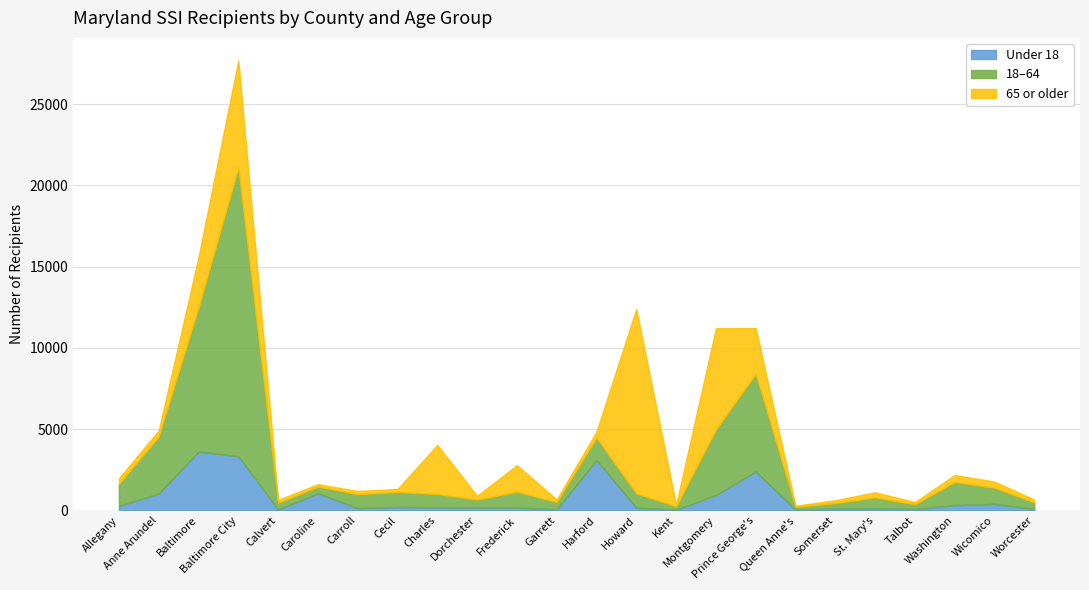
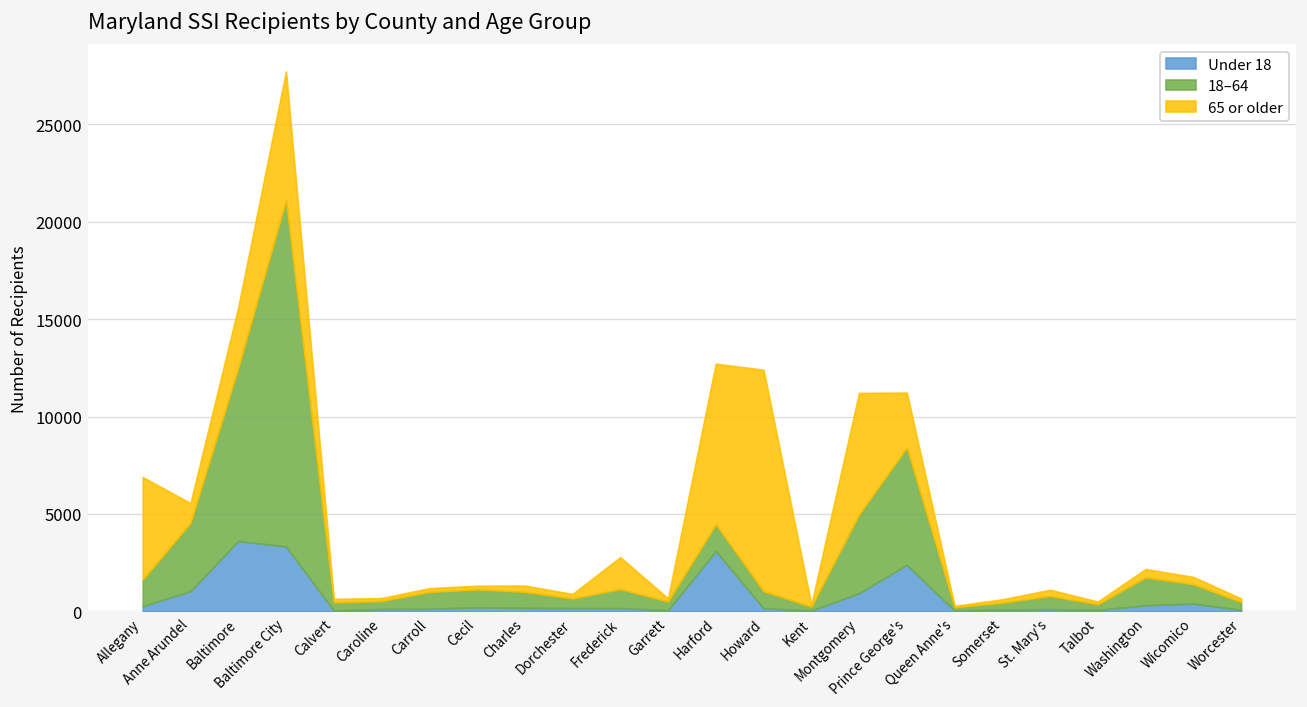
  {
    "Under 18": {
      "Allegany": 300,
      "Anne Arundel": 1000,
      "Baltimore": 3600,
      "Baltimore City": 3300,
      "Calvert": 0,
-     "Caroline": 1000,
+     "Caroline": 100,
      "Carroll": 100,
      "Cecil": 200,
      "Charles": 200,
      "Dorchester": 200,
      "Frederick": 200,
      "Garrett": 100,
      "Harford": 3100,
      "Howard": 200,
      "Kent": 0,
      "Montgomery": 900,
      "Prince George's": 2400,
      "Queen Anne's": 0,
      "Somerset": 100,
      "St. Mary's": 100,
      "Talbot": 100,
      "Washington": 300,
      "Wicomico": 400,
      "Worcester": 100
    },
    "18–64": {
      "Allegany": 1400,
      "Anne Arundel": 3500,
      "Baltimore": 8900,
      "Baltimore City": 17800,
      "Calvert": 400,
      "Carroll": 900,
      "Cecil": 900,
      "Charles": 800,
      "Dorchester": 500,
      "Frederick": 1000,
      "Harford": 1400,
      "Howard": 900,
      "Montgomery": 4000,
      "Prince George's": 6000,
      "Somerset": 400,
      "St. Mary's": 700,
      "Washington": 1400,
      "Wicomico": 1000,
      "Worcester": 400
    },
    "65 or older": {
-     "Allegany": 300,
-     "Anne Arundel": 400,
+     "Allegany": 5300,
+     "Anne Arundel": 1000,
      "Baltimore": 3100,
      "Baltimore City": 6600,
      "Calvert": 200,
      "Carroll": 200,
      "Cecil": 200,
-     "Charles": 3000,
+     "Charles": 300,
      "Dorchester": 200,
      "Frederick": 1600,
-     "Harford": 400,
+     "Harford": 8200,
      "Howard": 11400,
      "Montgomery": 6200,
      "Prince George's": 2800,
      "Somerset": 200,
      "St. Mary's": 300,
      "Washington": 400,
      "Wicomico": 400,
      "Worcester": 200
    }
  }
